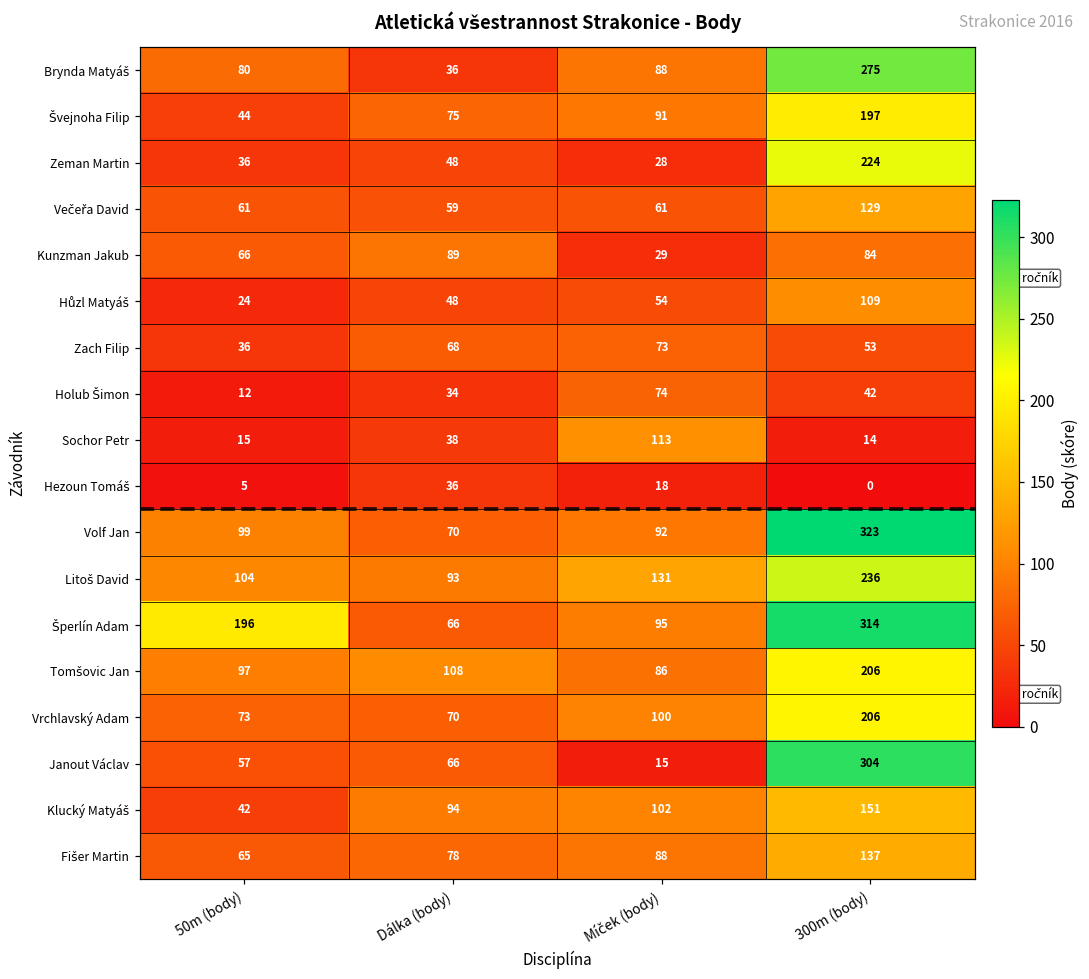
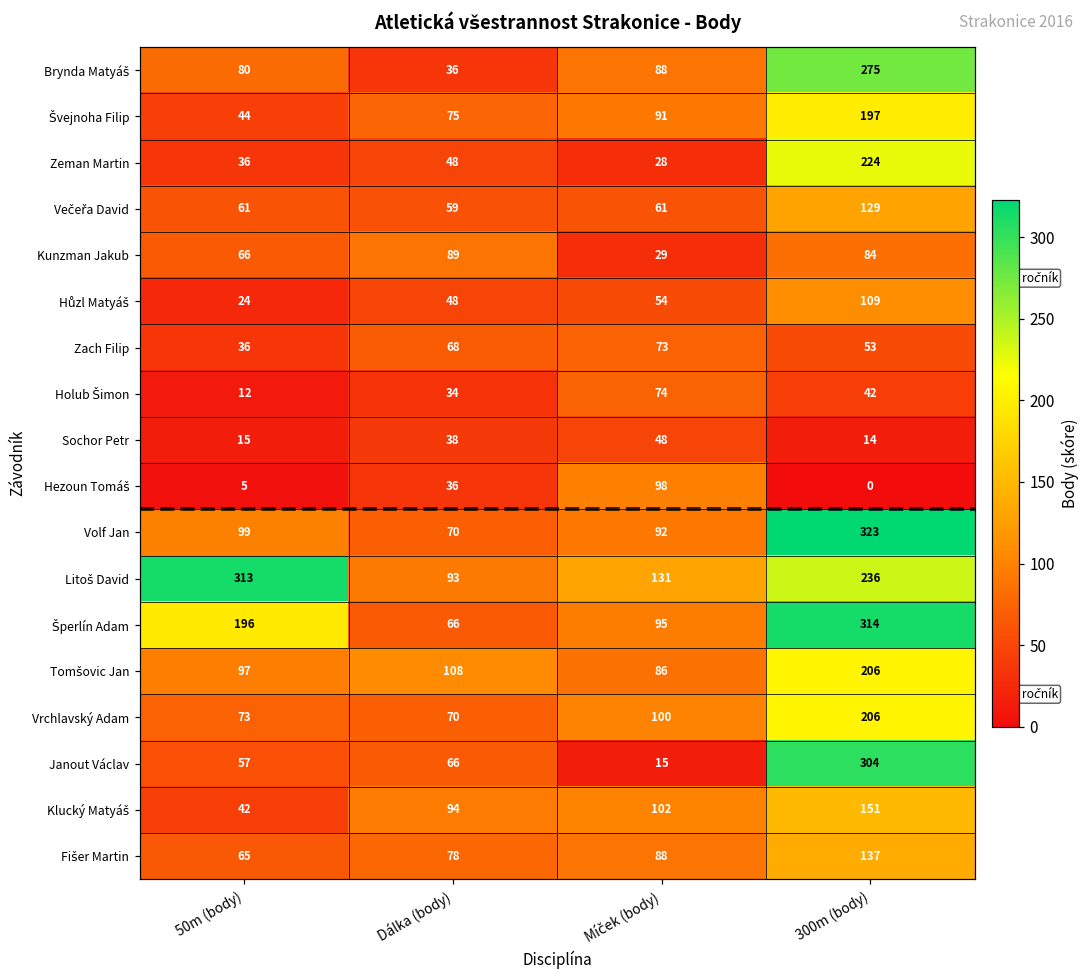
  {
    "Brynda Matyáš": {
      "50m (body)": 80,
      "Dálka (body)": 36,
      "Míček (body)": 88,
      "300m (body)": 275
    },
    "Švejnoha Filip": {
      "50m (body)": 44,
      "Dálka (body)": 75,
      "Míček (body)": 91,
      "300m (body)": 197
    },
    "Zeman Martin": {
      "50m (body)": 36,
      "Dálka (body)": 48,
      "Míček (body)": 28,
      "300m (body)": 224
    },
    "Večeřa David": {
      "50m (body)": 61,
      "Dálka (body)": 59,
      "Míček (body)": 61,
      "300m (body)": 129
    },
    "Kunzman Jakub": {
      "50m (body)": 66,
      "Dálka (body)": 89,
      "Míček (body)": 29,
      "300m (body)": 84
    },
    "Hůzl Matyáš": {
      "50m (body)": 24,
      "Dálka (body)": 48,
      "Míček (body)": 54,
      "300m (body)": 109
    },
    "Zach Filip": {
      "50m (body)": 36,
      "Dálka (body)": 68,
      "Míček (body)": 73,
      "300m (body)": 53
    },
    "Holub Šimon": {
      "50m (body)": 12,
      "Dálka (body)": 34,
      "Míček (body)": 74,
      "300m (body)": 42
    },
    "Sochor Petr": {
      "50m (body)": 15,
      "Dálka (body)": 38,
-     "Míček (body)": 113,
+     "Míček (body)": 48,
      "300m (body)": 14
    },
    "Hezoun Tomáš": {
      "50m (body)": 5,
      "Dálka (body)": 36,
-     "Míček (body)": 18,
+     "Míček (body)": 98,
      "300m (body)": 0
    },
    "Volf Jan": {
      "50m (body)": 99,
      "Dálka (body)": 70,
      "Míček (body)": 92,
      "300m (body)": 323
    },
    "Litoš David": {
-     "50m (body)": 104,
+     "50m (body)": 313,
      "Dálka (body)": 93,
      "Míček (body)": 131,
      "300m (body)": 236
    },
    "Šperlín Adam": {
      "50m (body)": 196,
      "Dálka (body)": 66,
      "Míček (body)": 95,
      "300m (body)": 314
    },
    "Tomšovic Jan": {
      "50m (body)": 97,
      "Dálka (body)": 108,
      "Míček (body)": 86,
      "300m (body)": 206
    },
    "Vrchlavský Adam": {
      "50m (body)": 73,
      "Dálka (body)": 70,
      "Míček (body)": 100,
      "300m (body)": 206
    },
    "Janout Václav": {
      "50m (body)": 57,
      "Dálka (body)": 66,
      "Míček (body)": 15,
      "300m (body)": 304
    },
    "Klucký Matyáš": {
      "50m (body)": 42,
      "Dálka (body)": 94,
      "Míček (body)": 102,
      "300m (body)": 151
    },
    "Fišer Martin": {
      "50m (body)": 65,
      "Dálka (body)": 78,
      "Míček (body)": 88,
      "300m (body)": 137
    }
  }
